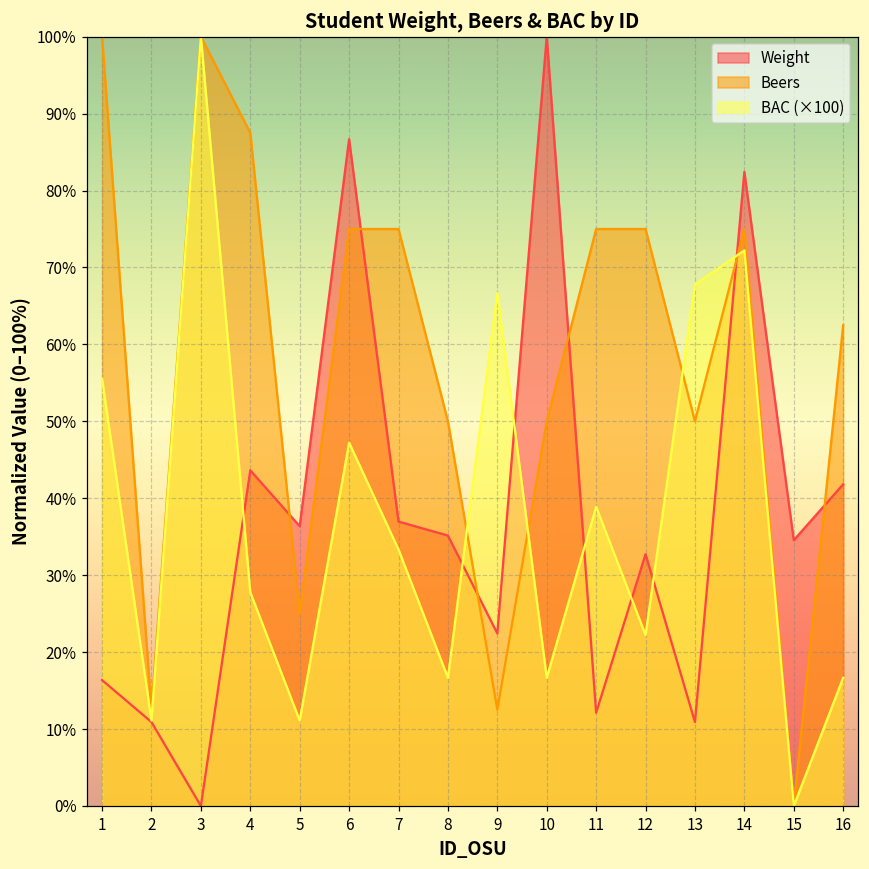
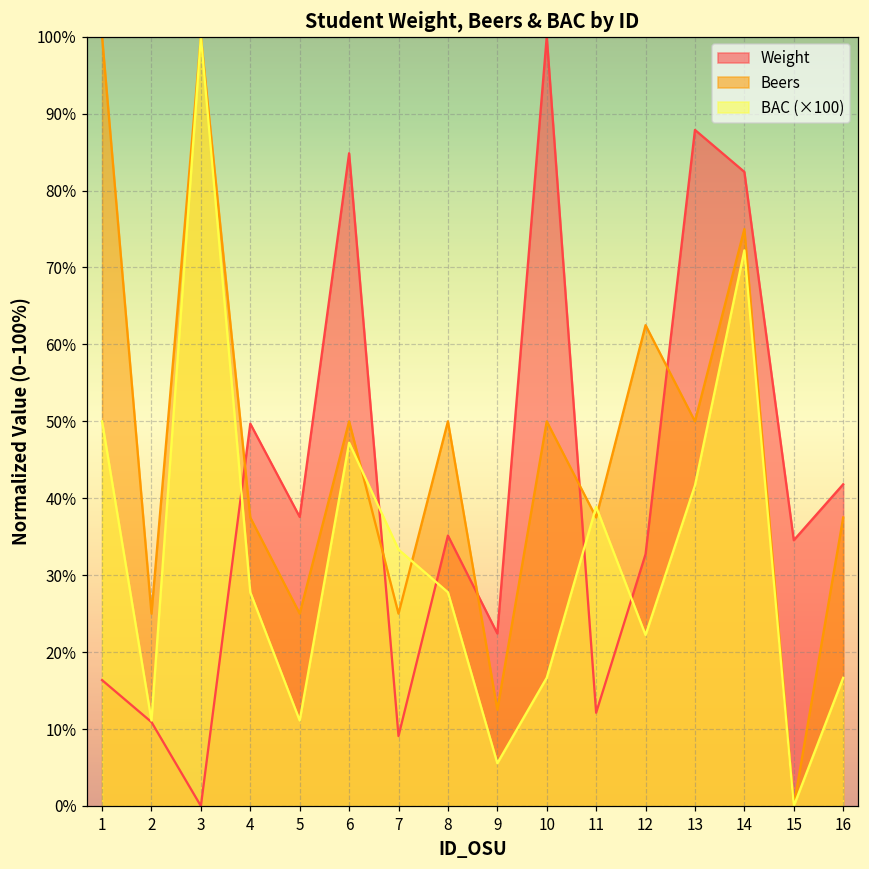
  {
    "Weight": {
      "1": "16%",
      "3": "0%",
-     "4": "44%",
-     "5": "36%",
-     "6": "87%",
-     "7": "37%",
+     "4": "50%",
+     "5": "38%",
+     "6": "85%",
+     "7": "9%",
      "8": "35%",
      "9": "22%",
      "10": "100%",
      "11": "12%",
      "12": "33%",
-     "13": "11%",
+     "13": "88%",
      "14": "82%",
      "15": "35%",
      "16": "42%"
    },
    "Beers": {
      "1": "100%",
-     "2": "13%",
-     "4": "88%",
+     "2": "25%",
+     "4": "38%",
      "5": "25%",
-     "6": "75%",
-     "7": "75%",
+     "6": "50%",
+     "7": "25%",
      "8": "50%",
      "9": "13%",
      "10": "50%",
-     "11": "75%",
-     "12": "75%",
+     "11": "38%",
+     "12": "63%",
      "13": "50%",
      "14": "75%",
-     "16": "63%"
+     "16": "38%"
    },
    "BAC (×100)": {
-     "1": "56%",
+     "1": "50%",
      "4": "28%",
      "5": "11%",
      "6": "47%",
      "7": "33%",
-     "8": "17%",
-     "9": "67%",
+     "8": "28%",
+     "9": "6%",
      "10": "17%",
      "11": "39%",
      "12": "22%",
-     "13": "68%",
+     "13": "42%",
      "14": "72%",
      "16": "17%"
    }
  }
